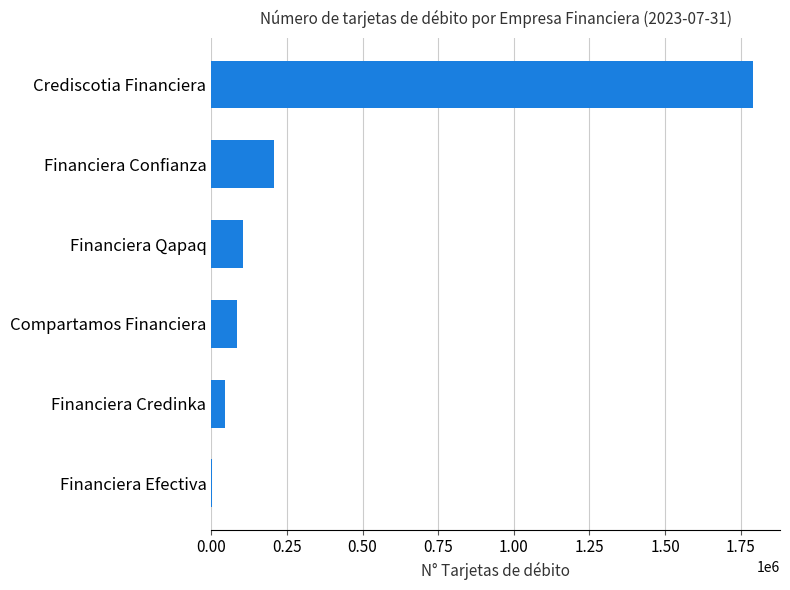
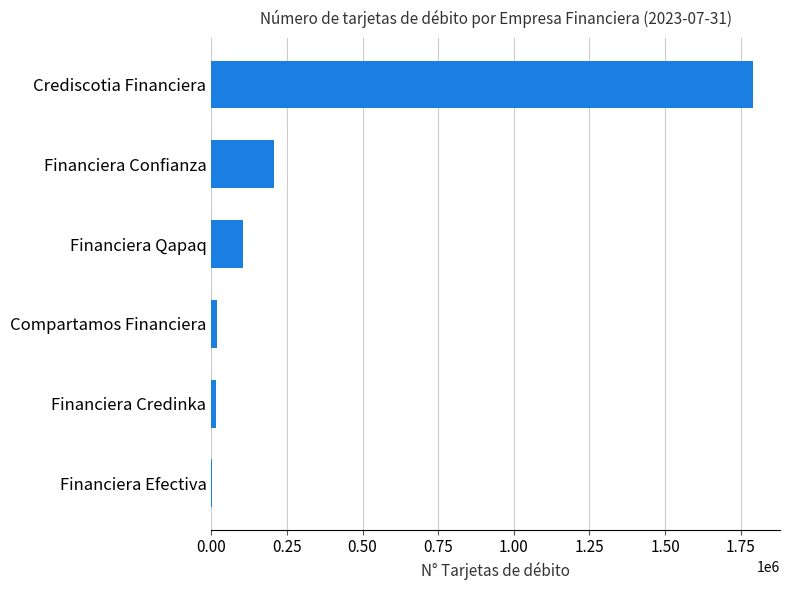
  {
    "Crediscotia Financiera": 1790000,
    "Financiera Confianza": 210000,
    "Financiera Qapaq": 100000,
-   "Compartamos Financiera": 80000,
-   "Financiera Credinka": 40000
+   "Compartamos Financiera": 20000,
+   "Financiera Credinka": 20000
  }
